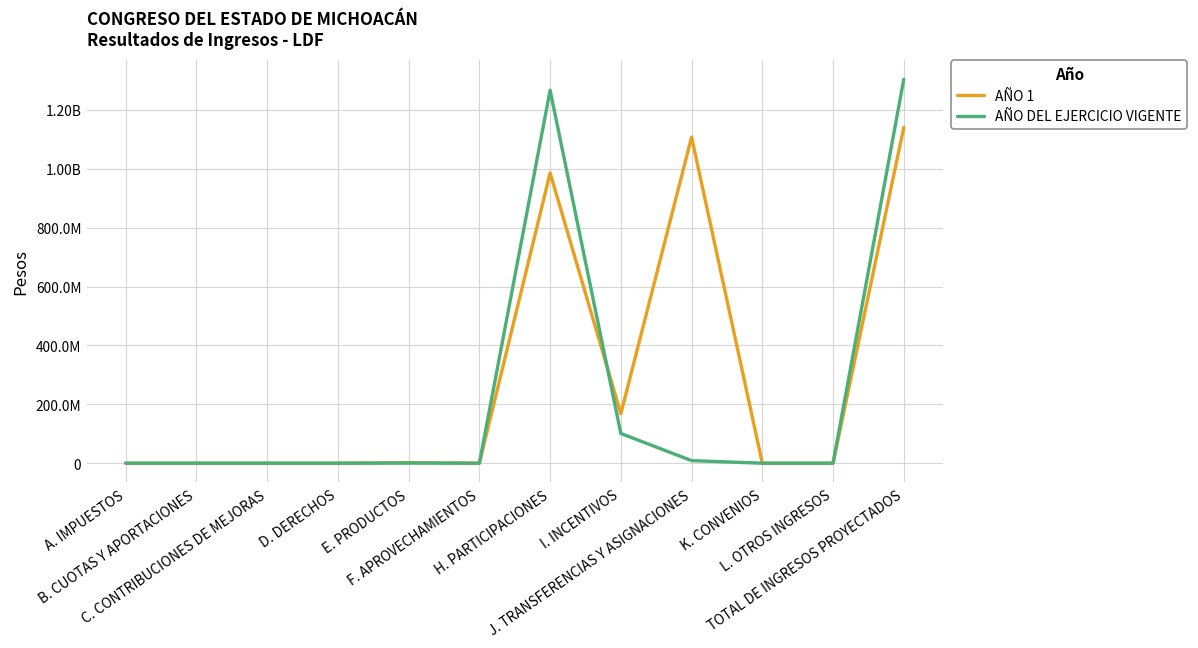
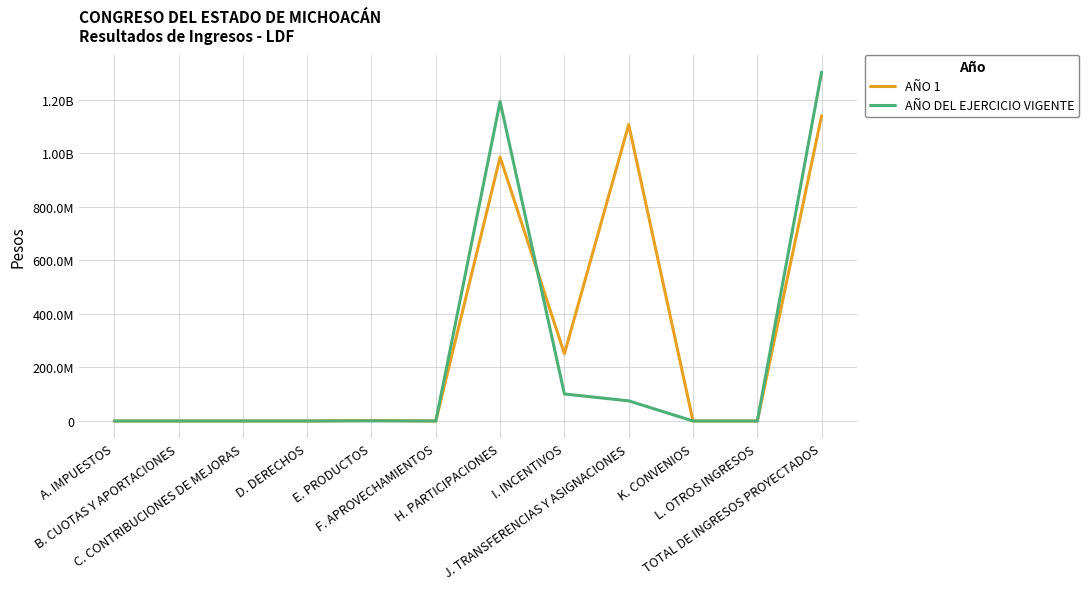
  {
    "AÑO 1": {
      "H. PARTICIPACIONES": 990000000,
-     "I. INCENTIVOS": 170000000,
+     "I. INCENTIVOS": 250000000,
      "J. TRANSFERENCIAS Y ASIGNACIONES": 1110000000,
      "TOTAL DE INGRESOS PROYECTADOS": 1140000000
    },
    "AÑO DEL EJERCICIO VIGENTE": {
-     "H. PARTICIPACIONES": 1270000000,
+     "H. PARTICIPACIONES": 1190000000,
      "I. INCENTIVOS": 100000000,
-     "J. TRANSFERENCIAS Y ASIGNACIONES": 10000000,
+     "J. TRANSFERENCIAS Y ASIGNACIONES": 80000000,
      "TOTAL DE INGRESOS PROYECTADOS": 1300000000
    }
  }
